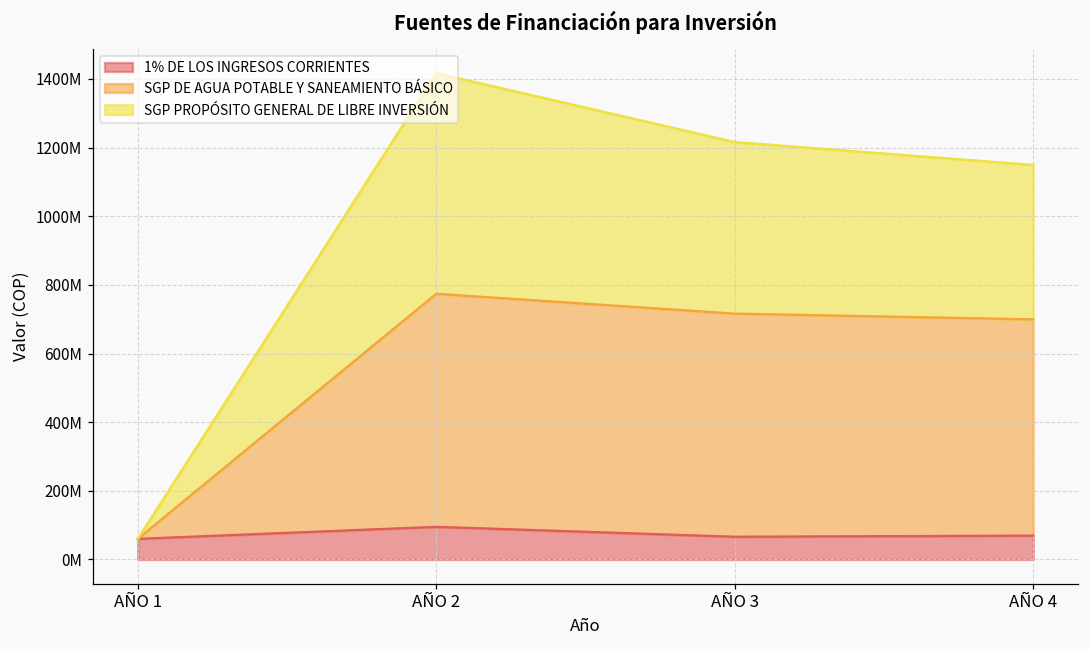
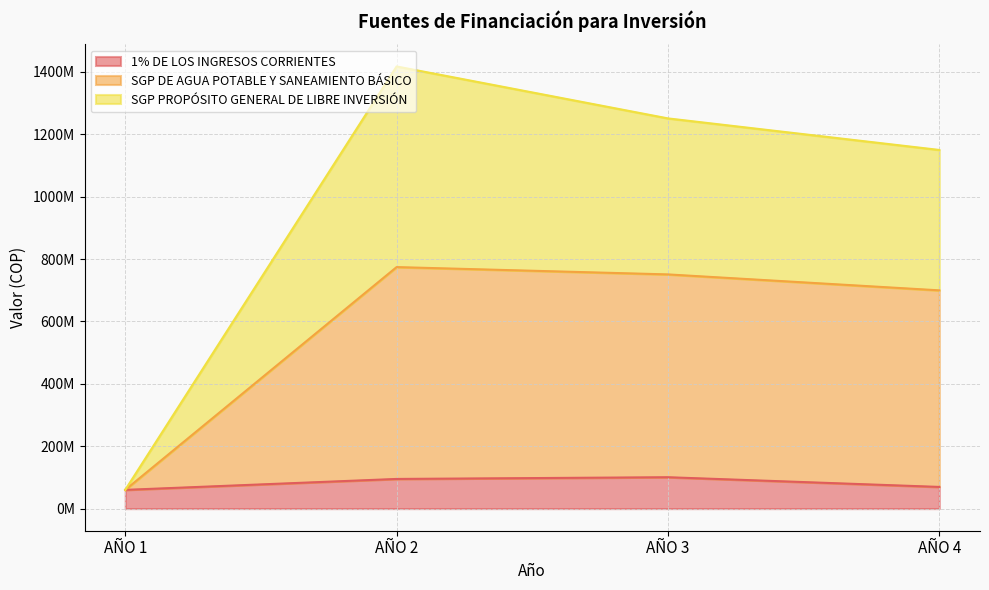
  {
    "1% DE LOS INGRESOS CORRIENTES": {
      "AÑO 2": 100000000,
-     "AÑO 3": 70000000,
+     "AÑO 3": 100000000,
      "AÑO 4": 70000000
    }
  }
